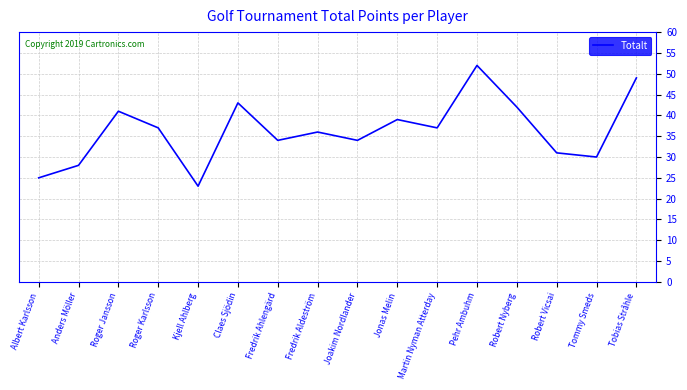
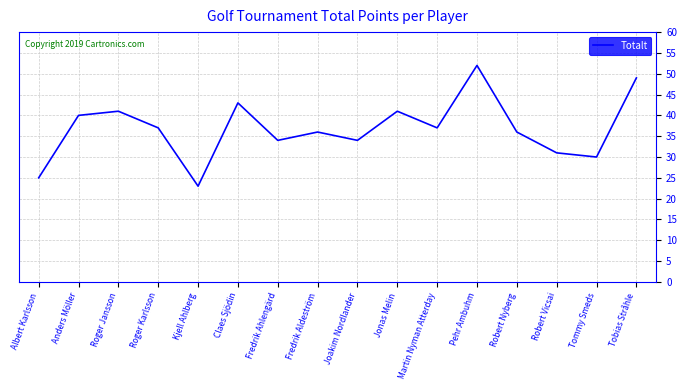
  {
    "Albert Karlsson": 25,
-   "Anders Möller": 28,
+   "Anders Möller": 40,
    "Roger Jansson": 41,
    "Roger Karlsson": 37,
    "Kjell Ahlberg": 23,
    "Claes Sjödin": 43,
    "Fredrik Ahlengärd": 34,
    "Fredrik Aldeström": 36,
    "Joakim Nordlander": 34,
-   "Jonas Melin": 39,
+   "Jonas Melin": 41,
    "Martin Nyman Atterday": 37,
    "Pehr Ambuhm": 52,
-   "Robert Nyberg": 42,
+   "Robert Nyberg": 36,
    "Robert Vicsai": 31,
    "Tommy Smeds": 30,
    "Tobias Stråhle": 49
  }
